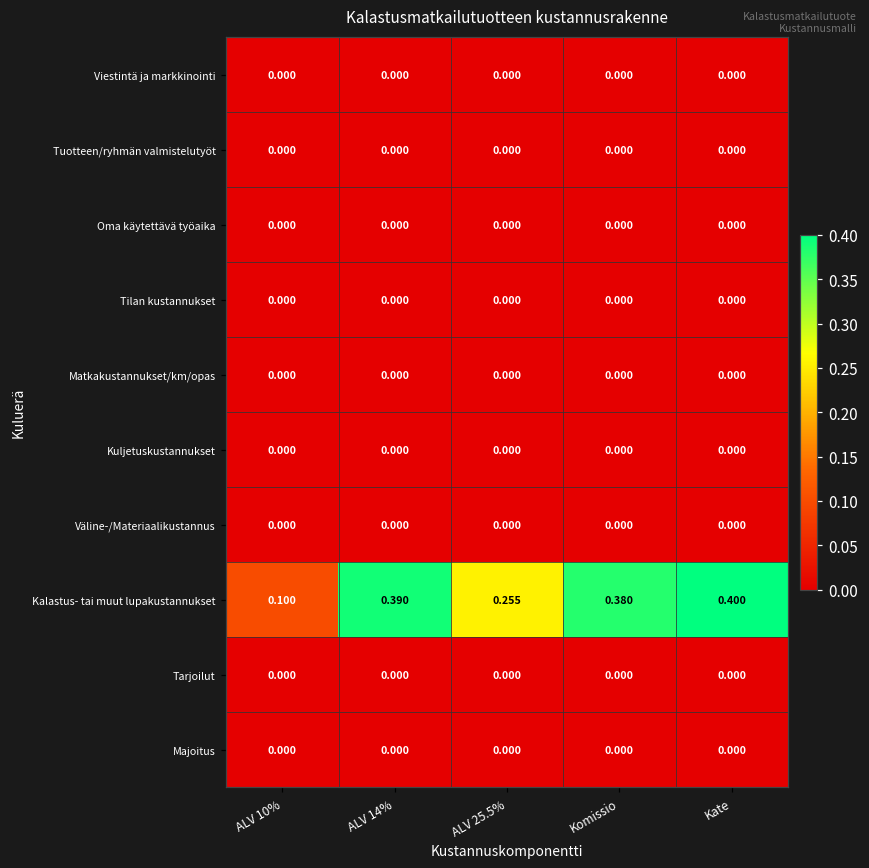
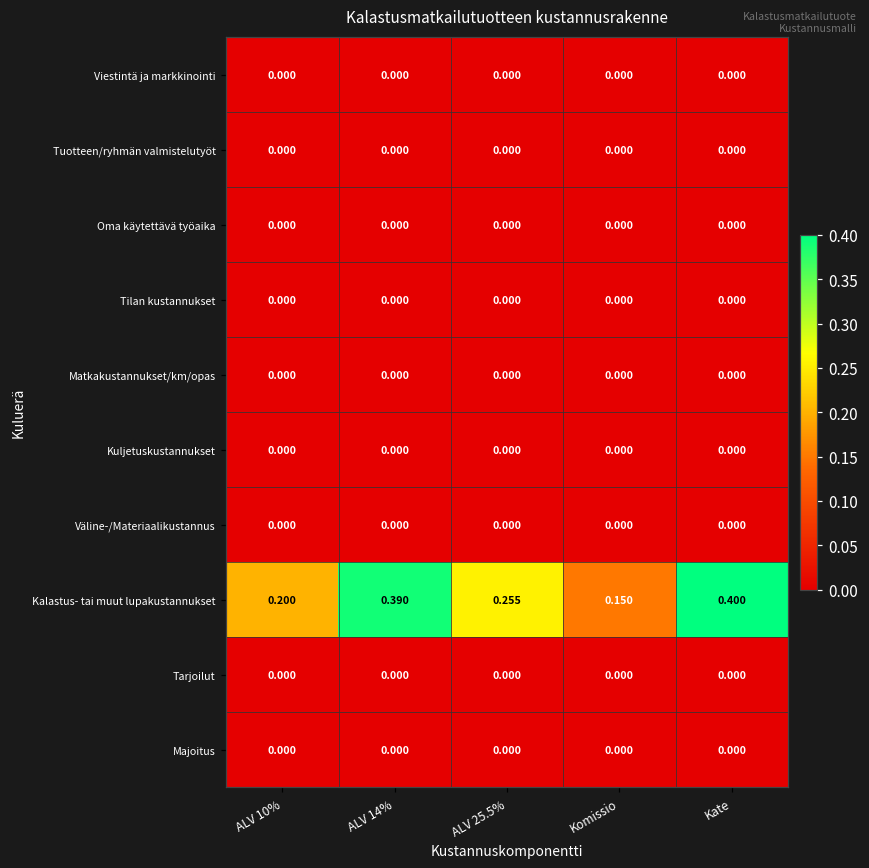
  {
    "Viestintä ja markkinointi": {
      "ALV 10%": 0.000,
      "ALV 14%": 0.000,
      "ALV 25.5%": 0.000,
      "Komissio": 0.000,
      "Kate": 0.000
    },
    "Tuotteen/ryhmän valmistelutyöt": {
      "ALV 10%": 0.000,
      "ALV 14%": 0.000,
      "ALV 25.5%": 0.000,
      "Komissio": 0.000,
      "Kate": 0.000
    },
    "Oma käytettävä työaika": {
      "ALV 10%": 0.000,
      "ALV 14%": 0.000,
      "ALV 25.5%": 0.000,
      "Komissio": 0.000,
      "Kate": 0.000
    },
    "Tilan kustannukset": {
      "ALV 10%": 0.000,
      "ALV 14%": 0.000,
      "ALV 25.5%": 0.000,
      "Komissio": 0.000,
      "Kate": 0.000
    },
    "Matkakustannukset/km/opas": {
      "ALV 10%": 0.000,
      "ALV 14%": 0.000,
      "ALV 25.5%": 0.000,
      "Komissio": 0.000,
      "Kate": 0.000
    },
    "Kuljetuskustannukset": {
      "ALV 10%": 0.000,
      "ALV 14%": 0.000,
      "ALV 25.5%": 0.000,
      "Komissio": 0.000,
      "Kate": 0.000
    },
    "Väline-/Materiaalikustannus": {
      "ALV 10%": 0.000,
      "ALV 14%": 0.000,
      "ALV 25.5%": 0.000,
      "Komissio": 0.000,
      "Kate": 0.000
    },
    "Kalastus- tai muut lupakustannukset": {
-     "ALV 10%": 0.100,
+     "ALV 10%": 0.200,
      "ALV 14%": 0.390,
      "ALV 25.5%": 0.255,
-     "Komissio": 0.380,
+     "Komissio": 0.150,
      "Kate": 0.400
    },
    "Tarjoilut": {
      "ALV 10%": 0.000,
      "ALV 14%": 0.000,
      "ALV 25.5%": 0.000,
      "Komissio": 0.000,
      "Kate": 0.000
    },
    "Majoitus": {
      "ALV 10%": 0.000,
      "ALV 14%": 0.000,
      "ALV 25.5%": 0.000,
      "Komissio": 0.000,
      "Kate": 0.000
    }
  }
